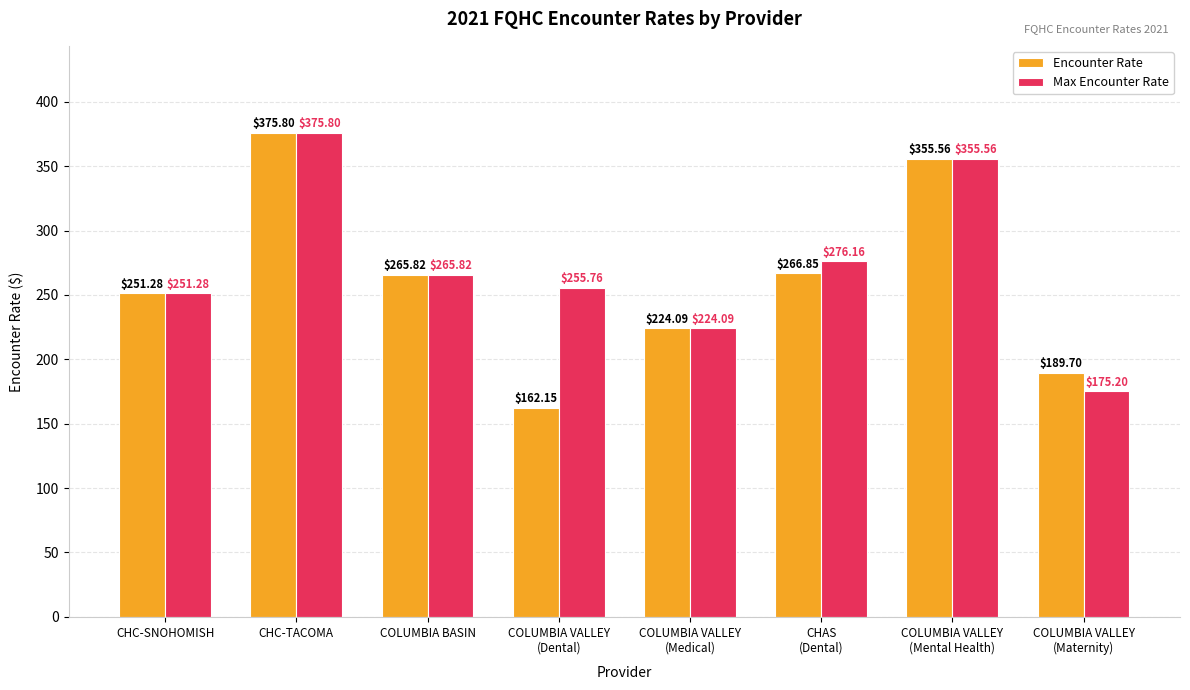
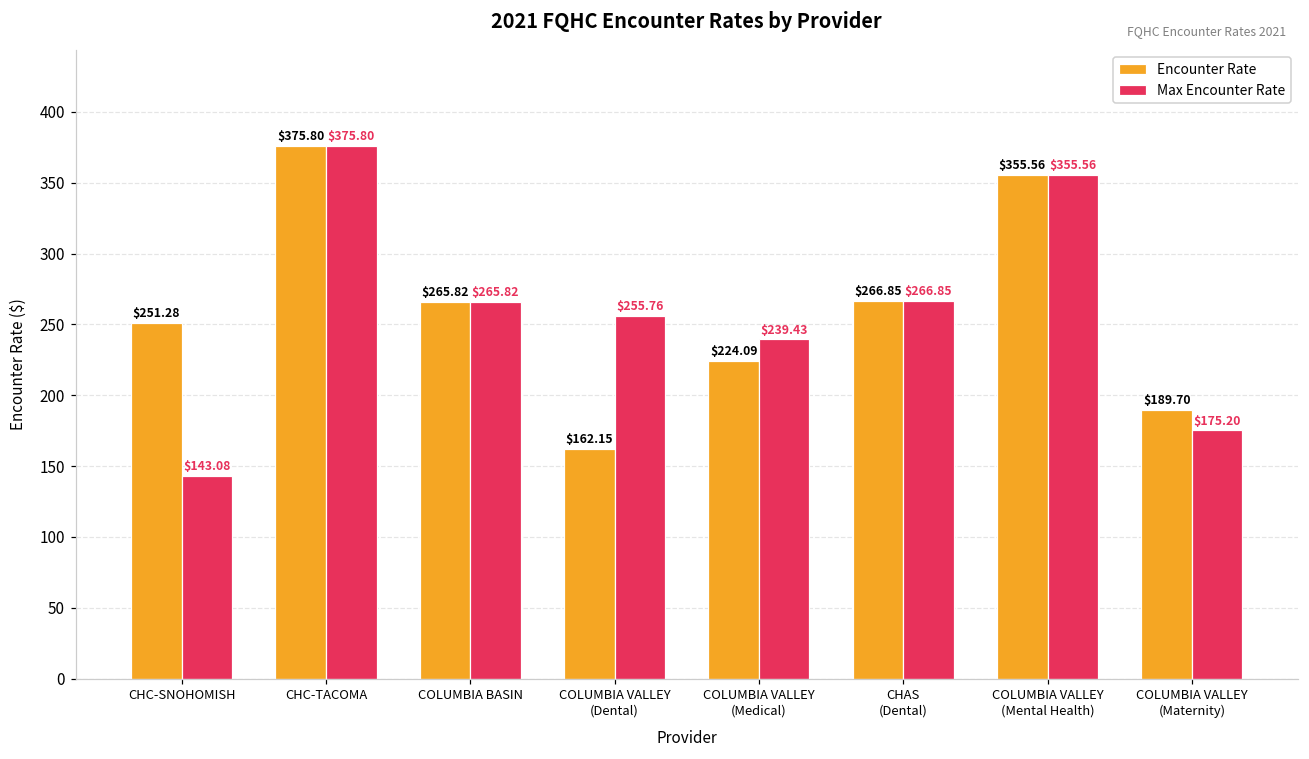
  {
    "Encounter Rate": {
      "CHC-SNOHOMISH": "$251.28",
      "CHC-TACOMA": "$375.80",
      "COLUMBIA BASIN": "$265.82",
      "COLUMBIA VALLEY (Dental)": "$162.15",
      "COLUMBIA VALLEY (Medical)": "$224.09",
      "CHAS (Dental)": "$266.85",
      "COLUMBIA VALLEY (Mental Health)": "$355.56",
      "COLUMBIA VALLEY (Maternity)": "$189.70"
    },
    "Max Encounter Rate": {
-     "CHC-SNOHOMISH": "$251.28",
+     "CHC-SNOHOMISH": "$143.08",
      "CHC-TACOMA": "$375.80",
      "COLUMBIA BASIN": "$265.82",
      "COLUMBIA VALLEY (Dental)": "$255.76",
-     "COLUMBIA VALLEY (Medical)": "$224.09",
-     "CHAS (Dental)": "$276.16",
+     "COLUMBIA VALLEY (Medical)": "$239.43",
+     "CHAS (Dental)": "$266.85",
      "COLUMBIA VALLEY (Mental Health)": "$355.56",
      "COLUMBIA VALLEY (Maternity)": "$175.20"
    }
  }
